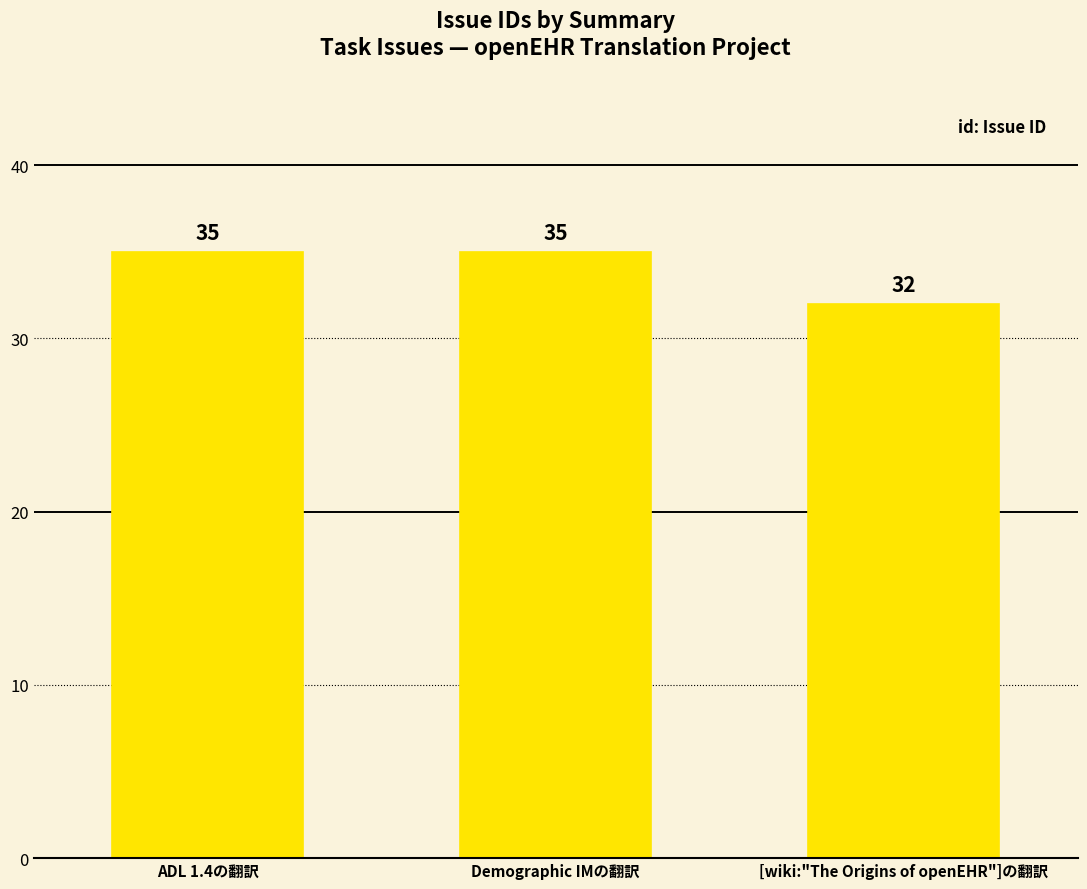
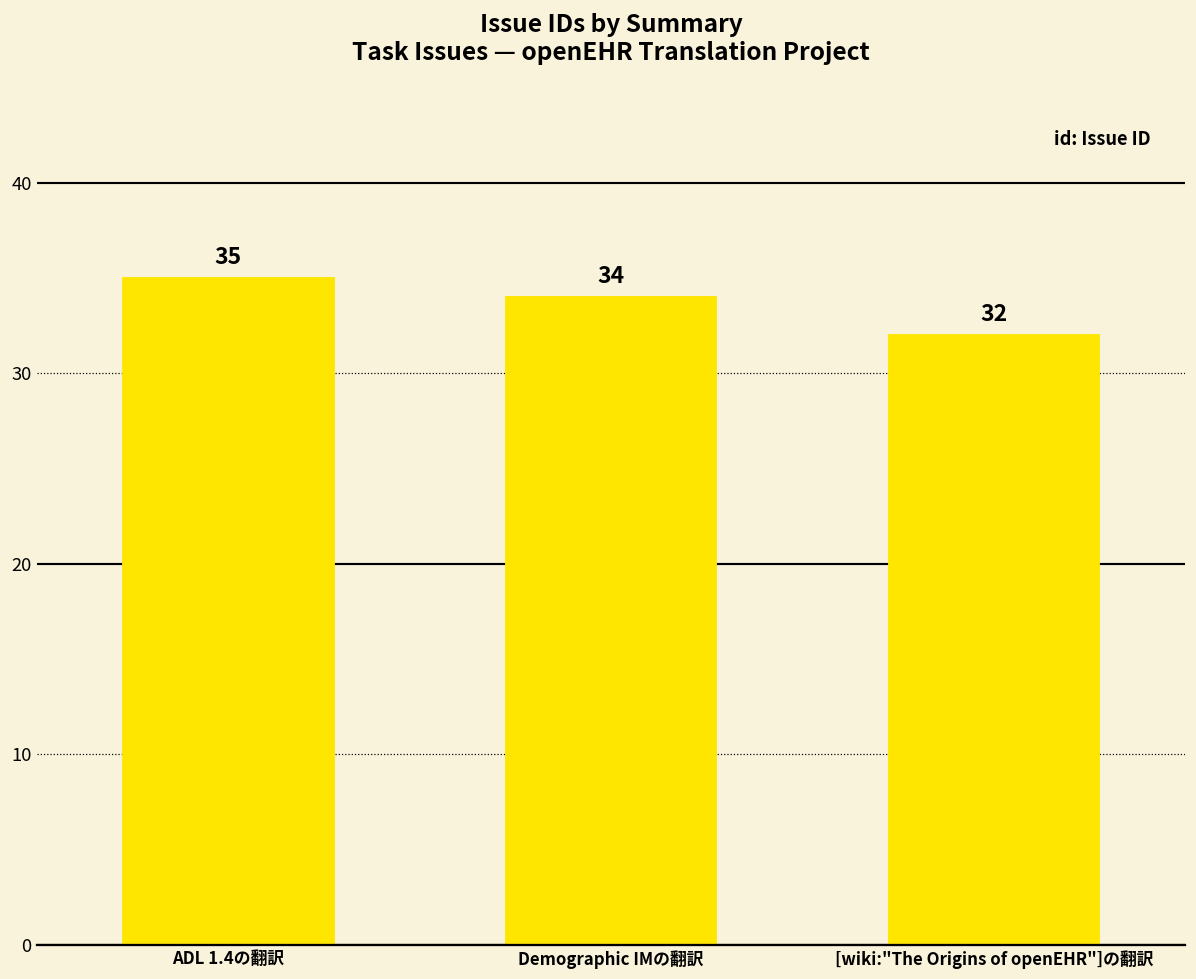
  {
    "ADL 1.4の翻訳": 35,
-   "Demographic IMの翻訳": 35,
+   "Demographic IMの翻訳": 34,
    "[wiki:\"The Origins of openEHR\"]の翻訳": 32
  }
